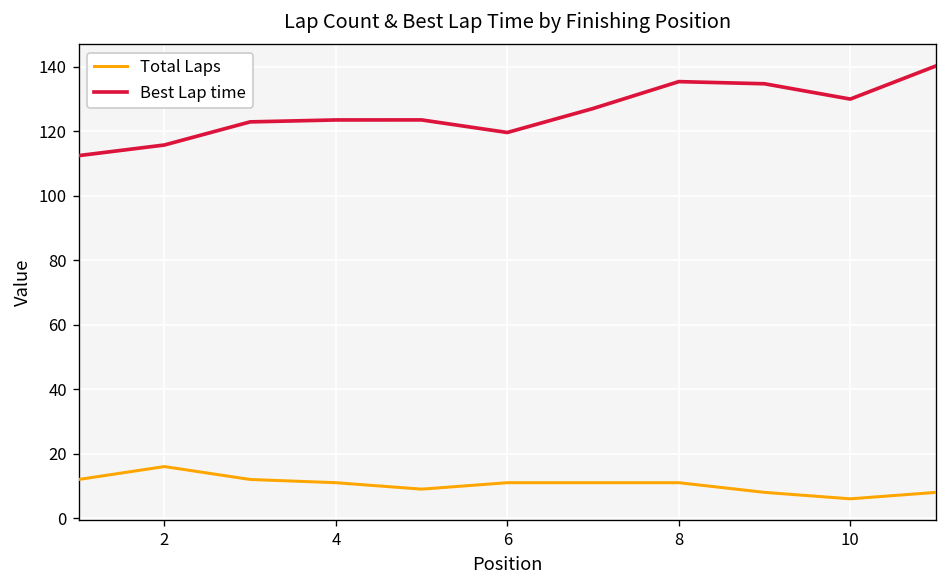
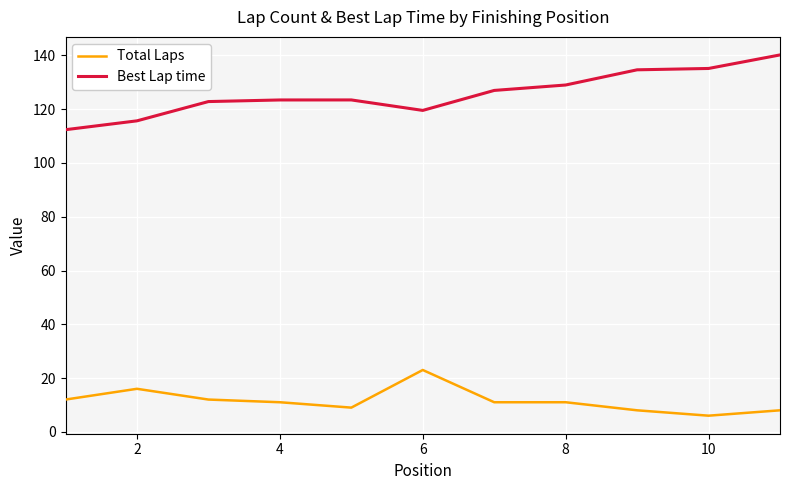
  {
    "Total Laps": {
      "2": 16,
      "4": 11,
-     "6": 11,
+     "6": 23,
      "8": 11,
      "10": 6
    },
    "Best Lap time": {
      "2": 116,
      "4": 123,
      "6": 120,
-     "8": 135,
-     "10": 130
+     "8": 129,
+     "10": 135
    }
  }
